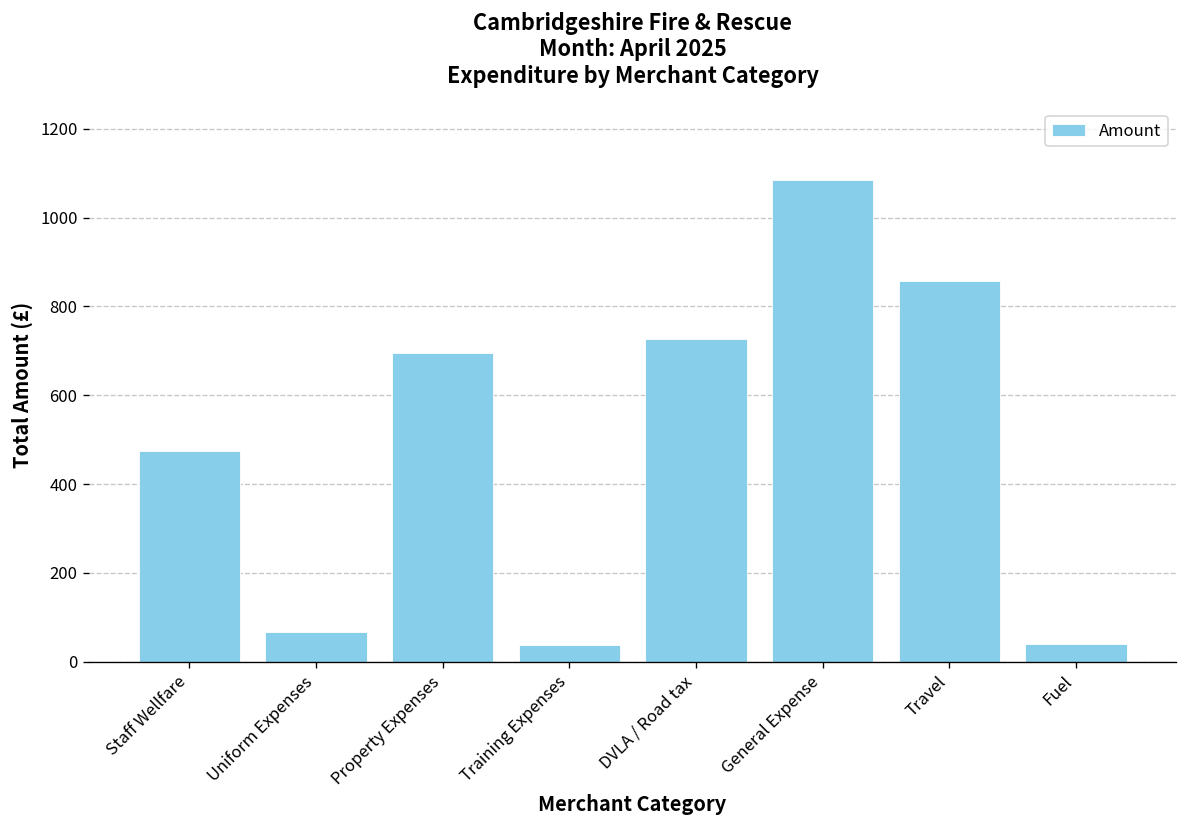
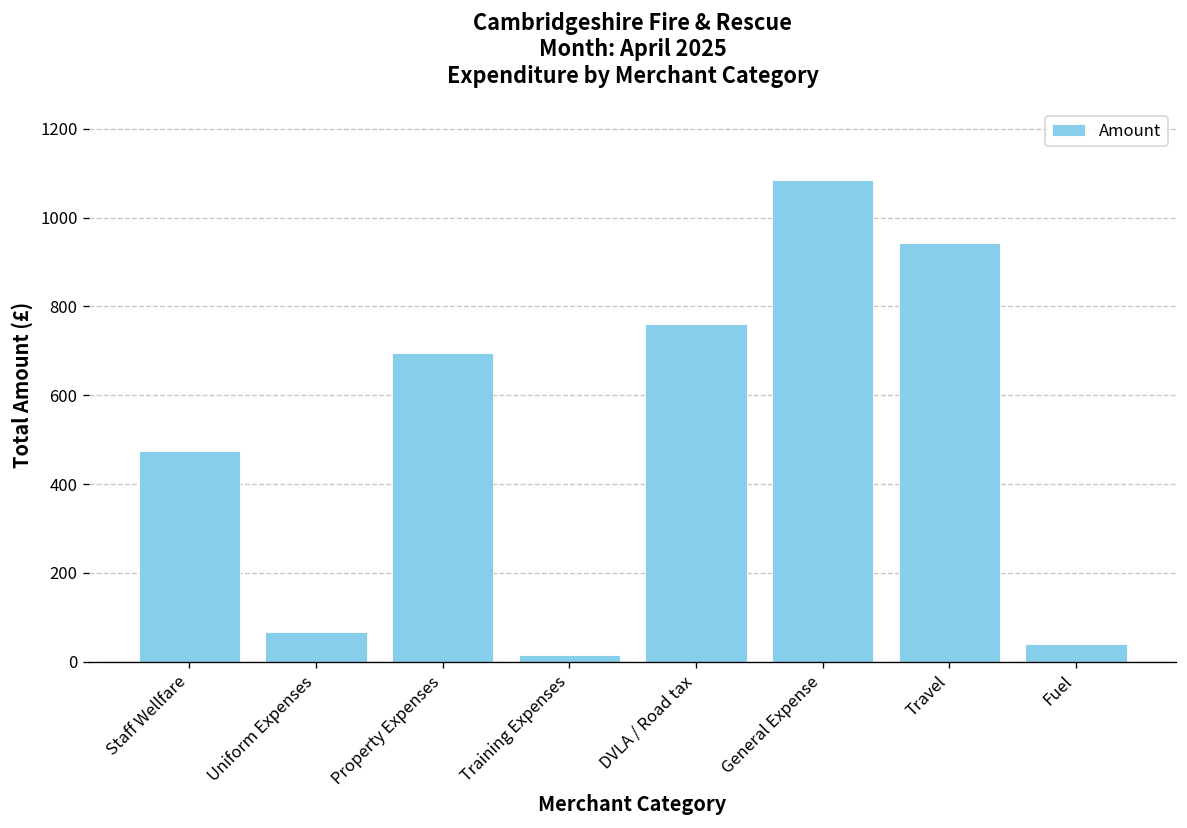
  {
    "Staff Wellfare": 470,
    "Uniform Expenses": 70,
    "Property Expenses": 700,
-   "Training Expenses": 40,
-   "DVLA / Road tax": 730,
+   "Training Expenses": 10,
+   "DVLA / Road tax": 760,
    "General Expense": 1080,
-   "Travel": 860,
+   "Travel": 940,
    "Fuel": 40
  }
